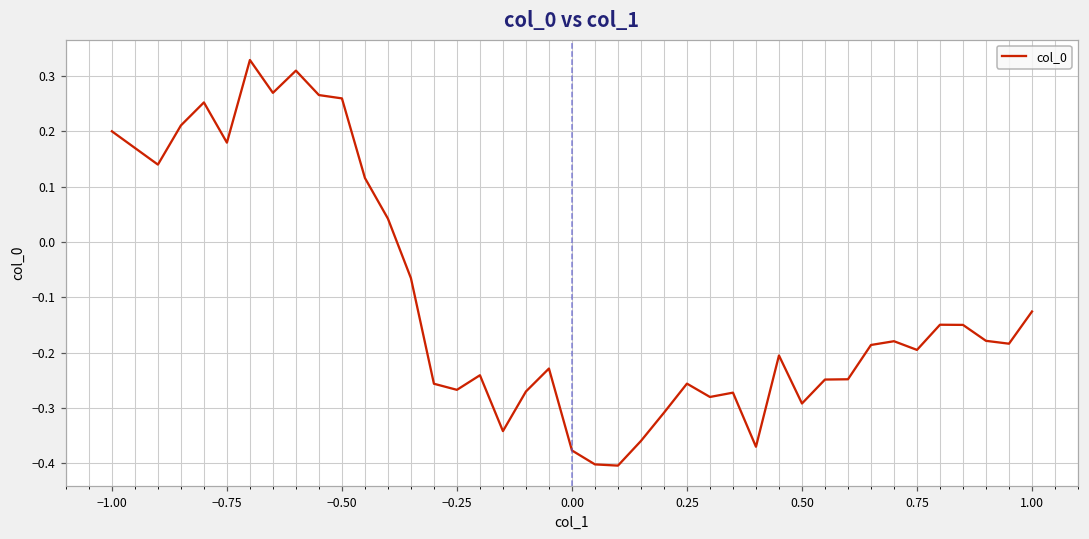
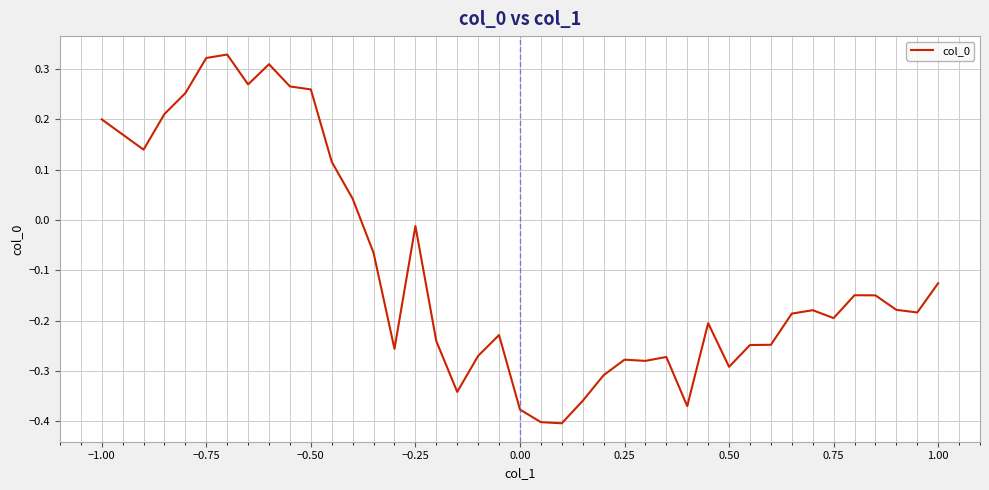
  {
    "−1.00": 0.20,
-   "−0.75": 0.18,
+   "−0.75": 0.32,
    "−0.50": 0.26,
-   "−0.25": -0.27,
+   "−0.25": -0.01,
    "0.00": -0.38,
-   "0.25": -0.26,
+   "0.25": -0.28,
    "0.50": -0.29,
    "0.75": -0.20,
    "1.00": -0.13
  }
